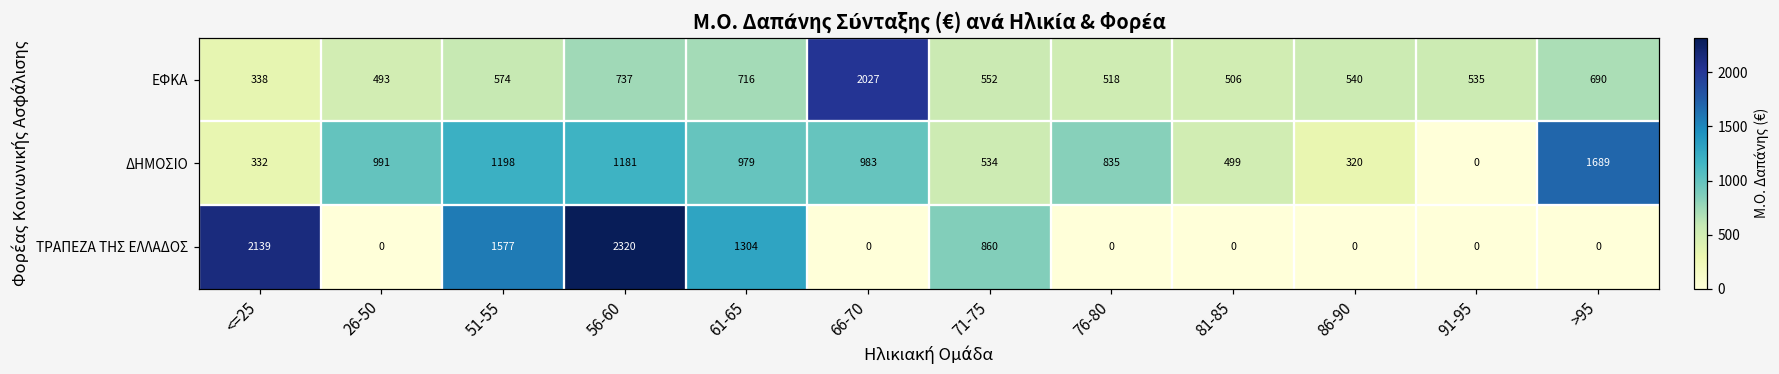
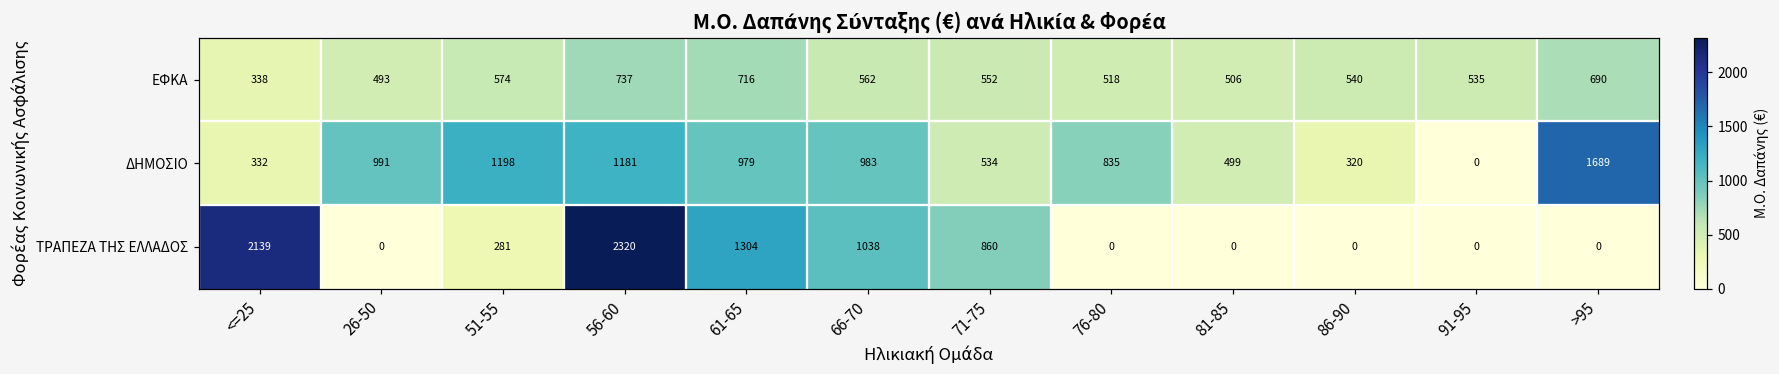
  {
    "ΕΦΚΑ": {
      "<=25": 338,
      "26-50": 493,
      "51-55": 574,
      "56-60": 737,
      "61-65": 716,
-     "66-70": 2027,
+     "66-70": 562,
      "71-75": 552,
      "76-80": 518,
      "81-85": 506,
      "86-90": 540,
      "91-95": 535,
      ">95": 690
    },
    "ΔΗΜΟΣΙΟ": {
      "<=25": 332,
      "26-50": 991,
      "51-55": 1198,
      "56-60": 1181,
      "61-65": 979,
      "66-70": 983,
      "71-75": 534,
      "76-80": 835,
      "81-85": 499,
      "86-90": 320,
      "91-95": 0,
      ">95": 1689
    },
    "ΤΡΑΠΕΖΑ ΤΗΣ ΕΛΛΑΔΟΣ": {
      "<=25": 2139,
      "26-50": 0,
-     "51-55": 1577,
+     "51-55": 281,
      "56-60": 2320,
      "61-65": 1304,
-     "66-70": 0,
+     "66-70": 1038,
      "71-75": 860,
      "76-80": 0,
      "81-85": 0,
      "86-90": 0,
      "91-95": 0,
      ">95": 0
    }
  }
